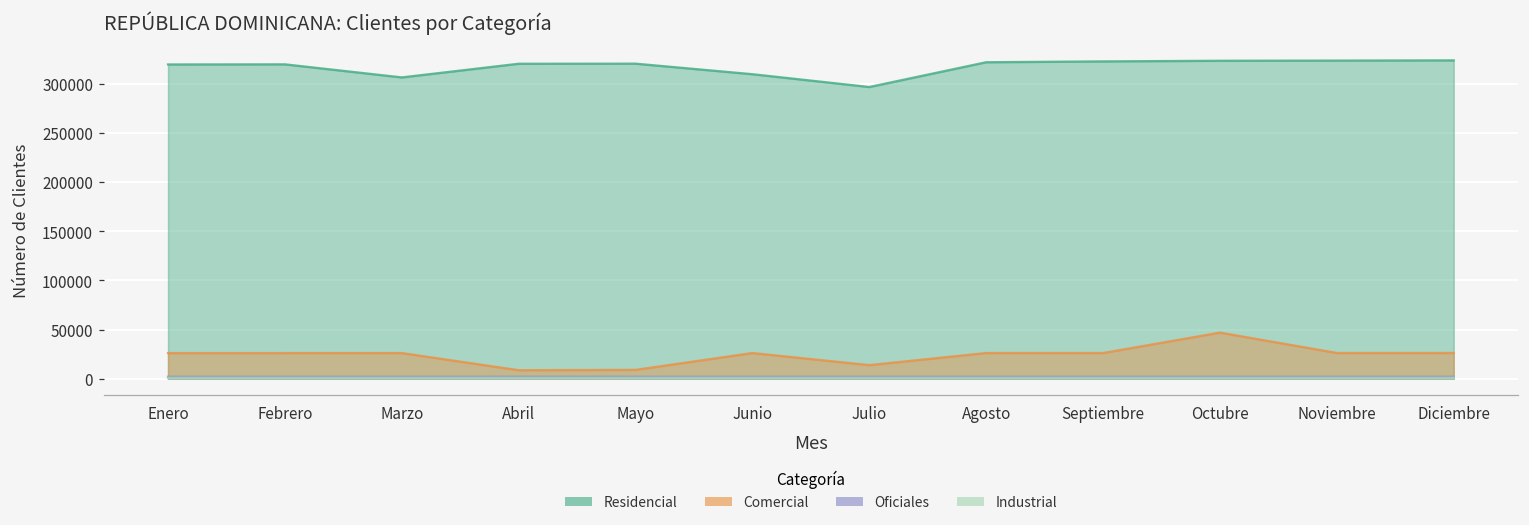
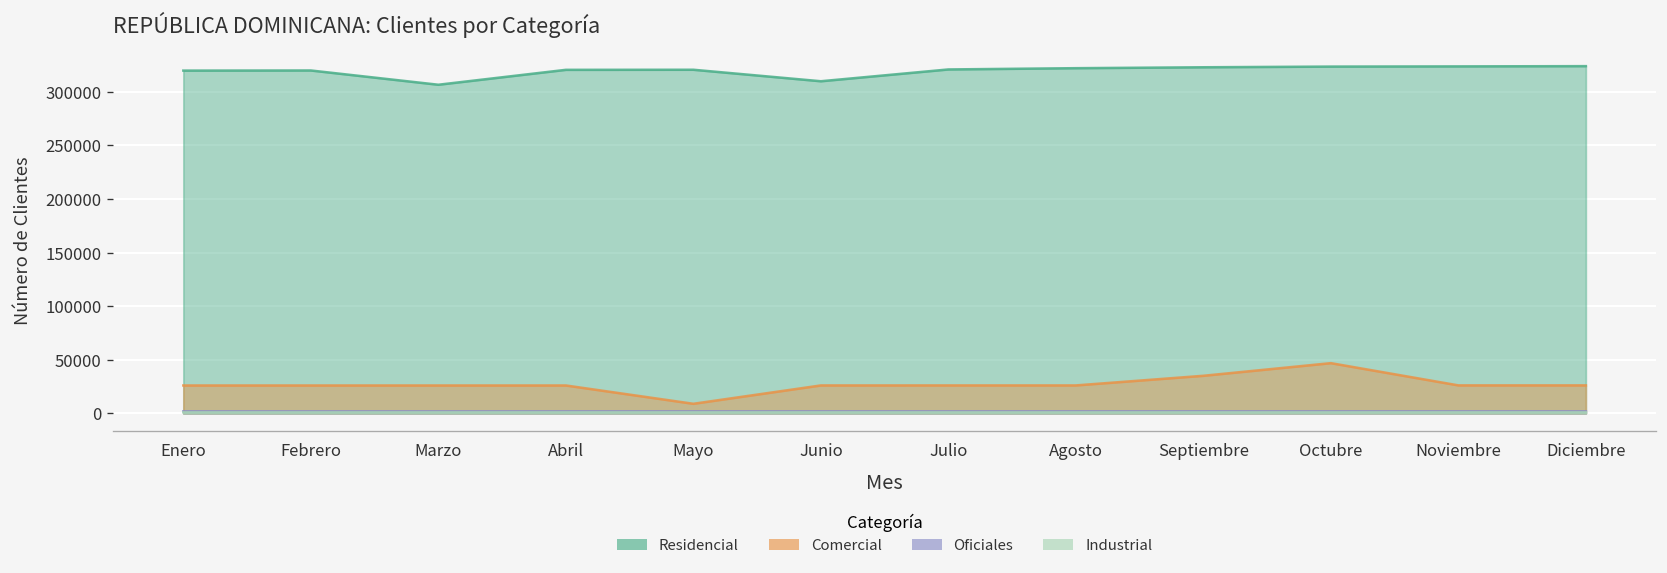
  {
    "Residencial": {
      "Enero": 320000,
      "Febrero": 320000,
      "Marzo": 310000,
      "Abril": 320000,
      "Mayo": 320000,
      "Junio": 310000,
-     "Julio": 300000,
+     "Julio": 320000,
      "Agosto": 320000,
      "Septiembre": 320000,
      "Octubre": 320000,
      "Noviembre": 320000,
      "Diciembre": 320000
    },
    "Comercial": {
      "Enero": 30000,
      "Febrero": 30000,
      "Marzo": 30000,
-     "Abril": 10000,
+     "Abril": 30000,
      "Mayo": 10000,
      "Junio": 30000,
-     "Julio": 10000,
+     "Julio": 30000,
      "Agosto": 30000,
-     "Septiembre": 30000,
+     "Septiembre": 40000,
      "Octubre": 50000,
      "Noviembre": 30000,
      "Diciembre": 30000
    }
  }
